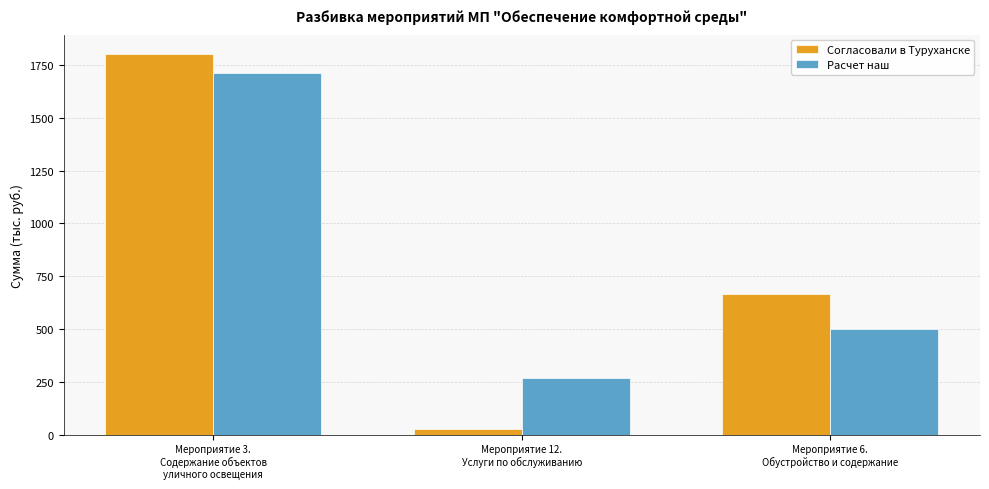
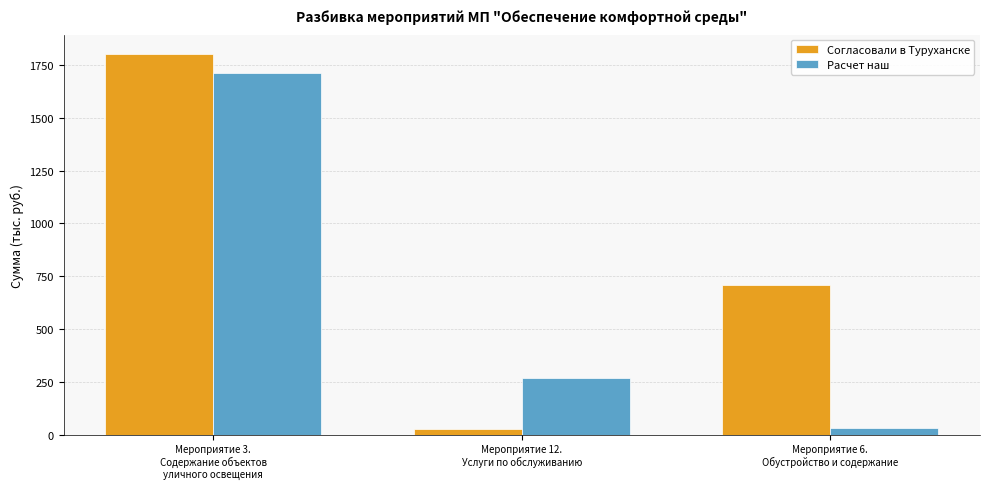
  {
    "Согласовали в Туруханске": {
      "Мероприятие 3. Содержание объектов уличного освещения": 1800,
      "Мероприятие 12. Услуги по обслуживанию": 30,
-     "Мероприятие 6. Обустройство и содержание": 660
+     "Мероприятие 6. Обустройство и содержание": 710
    },
    "Расчет наш": {
      "Мероприятие 3. Содержание объектов уличного освещения": 1710,
      "Мероприятие 12. Услуги по обслуживанию": 270,
-     "Мероприятие 6. Обустройство и содержание": 500
+     "Мероприятие 6. Обустройство и содержание": 30
    }
  }
